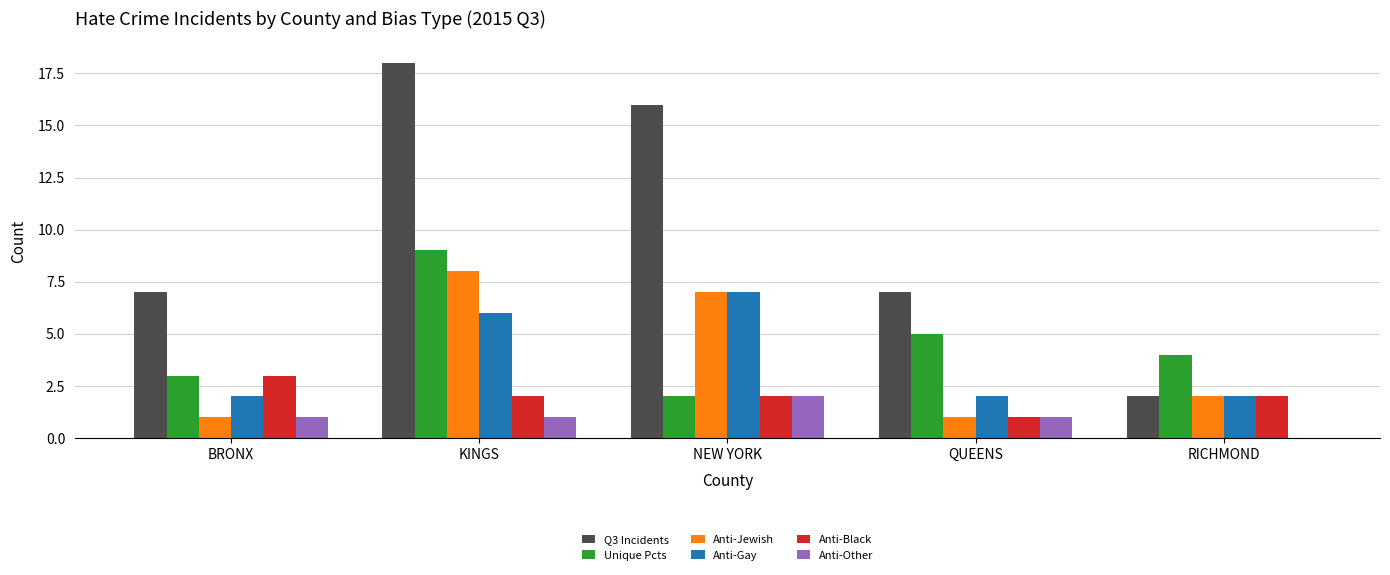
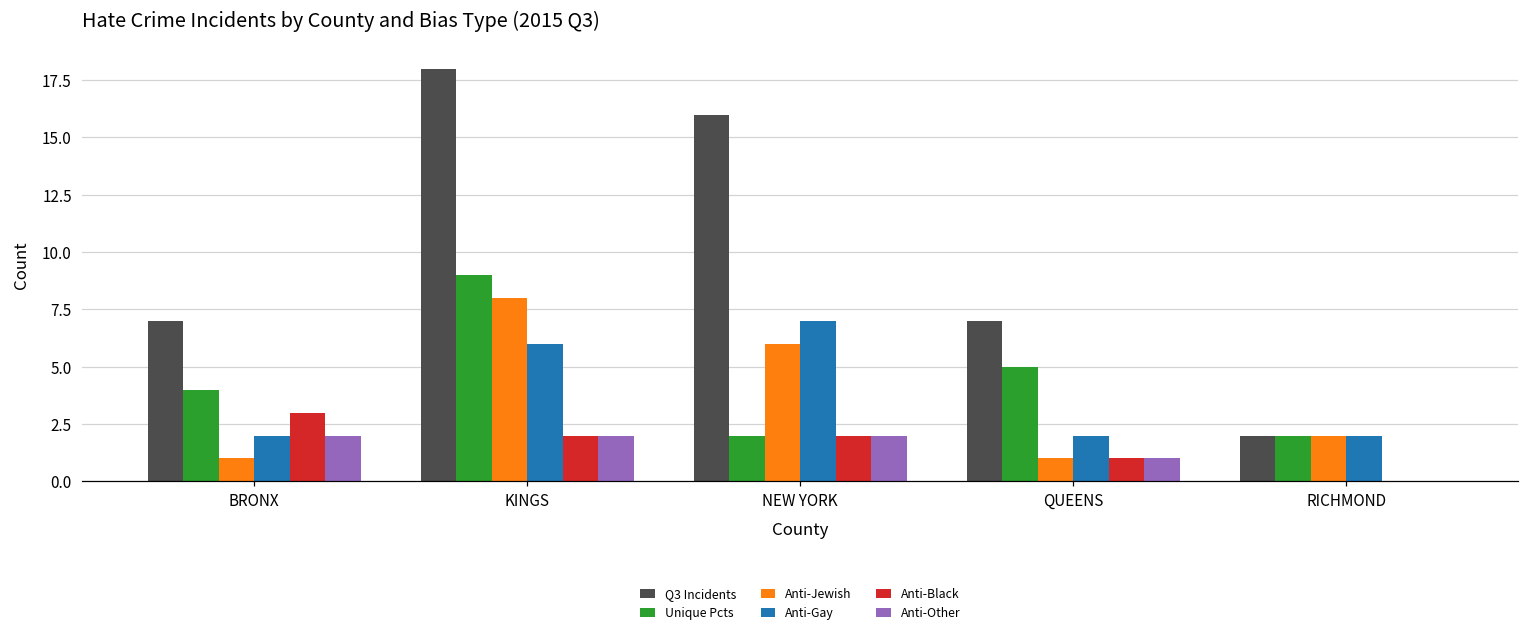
  {
    "Q3 Incidents": {
      "BRONX": 7,
      "KINGS": 18,
      "NEW YORK": 16,
      "QUEENS": 7,
      "RICHMOND": 2
    },
    "Unique Pcts": {
-     "BRONX": 3,
+     "BRONX": 4,
      "KINGS": 9,
      "NEW YORK": 2,
      "QUEENS": 5,
-     "RICHMOND": 4
+     "RICHMOND": 2
    },
    "Anti-Jewish": {
      "BRONX": 1,
      "KINGS": 8,
-     "NEW YORK": 7,
+     "NEW YORK": 6,
      "QUEENS": 1,
      "RICHMOND": 2
    },
    "Anti-Gay": {
      "BRONX": 2,
      "KINGS": 6,
      "NEW YORK": 7,
      "QUEENS": 2,
      "RICHMOND": 2
    },
    "Anti-Black": {
      "BRONX": 3,
      "KINGS": 2,
      "NEW YORK": 2,
      "QUEENS": 1,
-     "RICHMOND": 2
+     "RICHMOND": 0
    },
    "Anti-Other": {
-     "BRONX": 1,
-     "KINGS": 1,
+     "BRONX": 2,
+     "KINGS": 2,
      "NEW YORK": 2,
      "QUEENS": 1,
      "RICHMOND": 0
    }
  }
